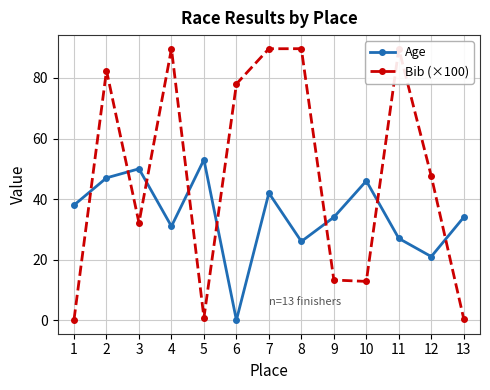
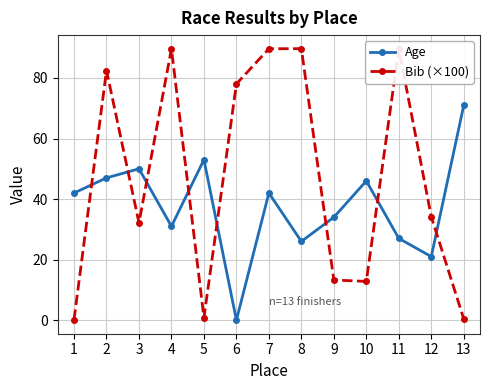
  {
    "Age": {
-     "1": 38,
+     "1": 42,
      "2": 47,
      "3": 50,
      "4": 31,
      "5": 53,
      "6": 0,
      "7": 42,
      "8": 26,
      "9": 34,
      "10": 46,
      "11": 27,
      "12": 21,
-     "13": 34
+     "13": 71
    },
    "Bib (×100)": {
      "1": 0,
      "2": 82,
      "3": 32,
      "4": 90,
      "5": 1,
      "6": 78,
      "7": 90,
      "8": 90,
      "10": 13,
-     "12": 48,
+     "12": 34,
      "13": 0
    }
  }
